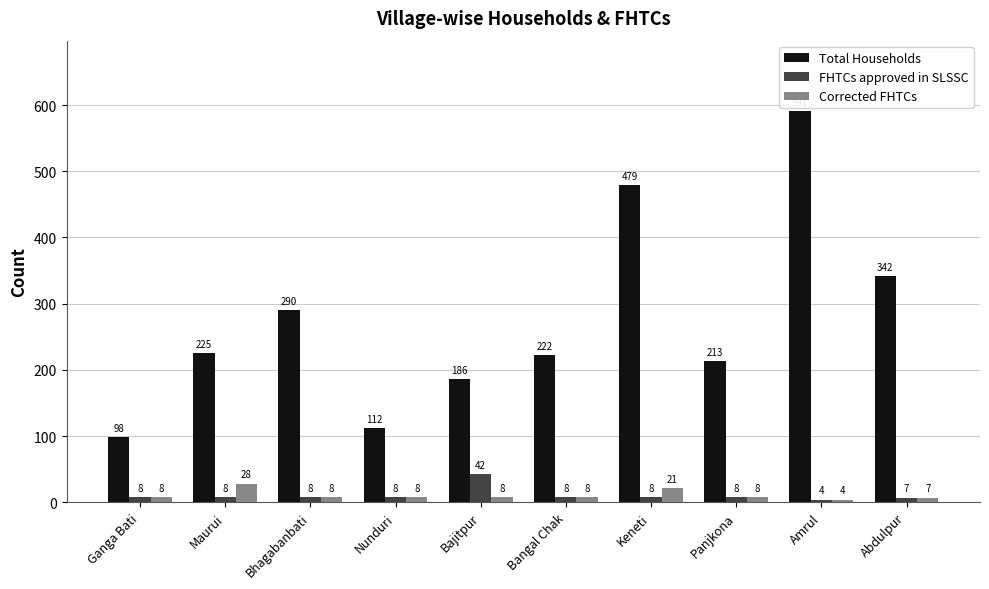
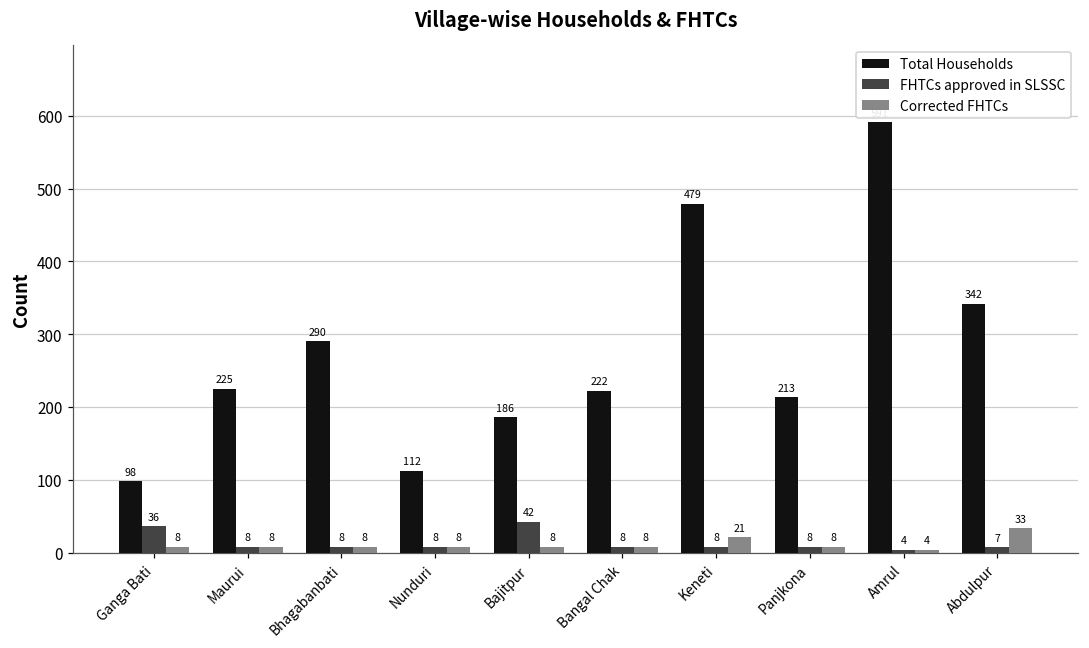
  {
    "Total Households": {
      "Ganga Bati": 98,
      "Maurui": 225,
      "Bhagabanbati": 290,
      "Nunduri": 112,
      "Bajitpur": 186,
      "Bangal Chak": 222,
      "Keneti": 479,
      "Panjkona": 213,
      "Abdulpur": 342
    },
    "FHTCs approved in SLSSC": {
-     "Ganga Bati": 8,
+     "Ganga Bati": 36,
      "Maurui": 8,
      "Bhagabanbati": 8,
      "Nunduri": 8,
      "Bajitpur": 42,
      "Bangal Chak": 8,
      "Keneti": 8,
      "Panjkona": 8,
      "Amrul": 4,
      "Abdulpur": 7
    },
    "Corrected FHTCs": {
      "Ganga Bati": 8,
-     "Maurui": 28,
+     "Maurui": 8,
      "Bhagabanbati": 8,
      "Nunduri": 8,
      "Bajitpur": 8,
      "Bangal Chak": 8,
      "Keneti": 21,
      "Panjkona": 8,
      "Amrul": 4,
-     "Abdulpur": 7
+     "Abdulpur": 33
    }
  }
